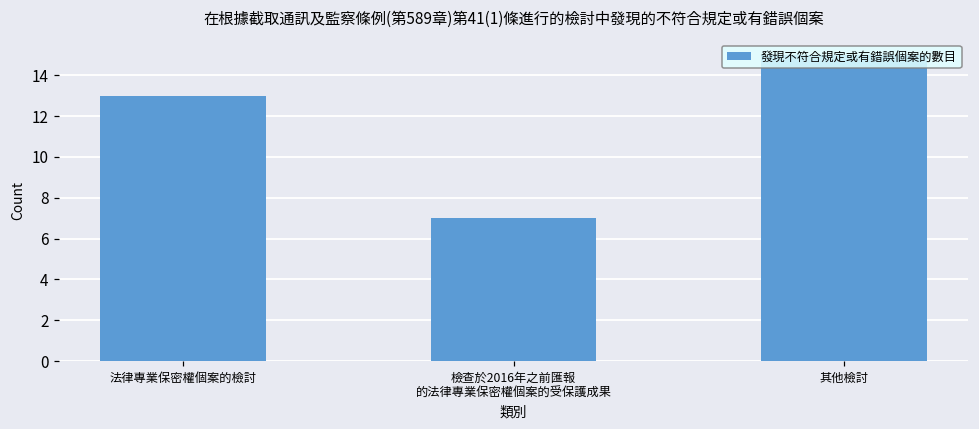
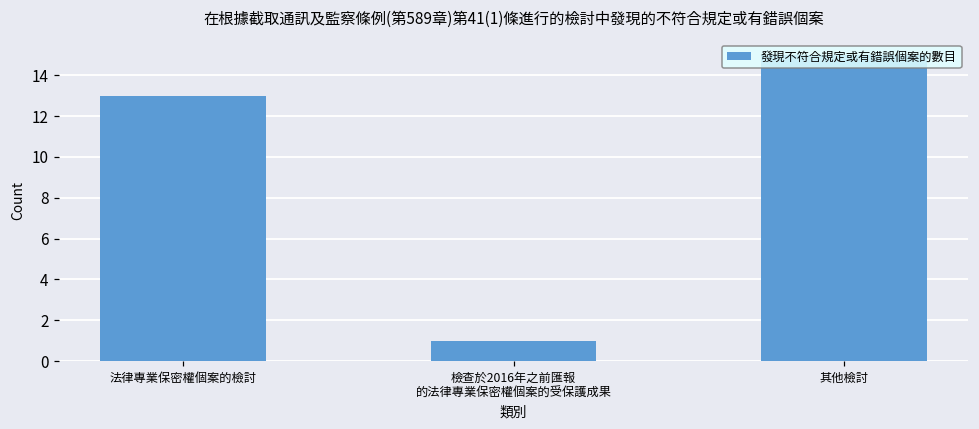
  {
    "法律專業保密權個案的檢討": 13,
-   "檢查於2016年之前匯報 的法律專業保密權個案的受保護成果": 7
+   "檢查於2016年之前匯報 的法律專業保密權個案的受保護成果": 1
  }
